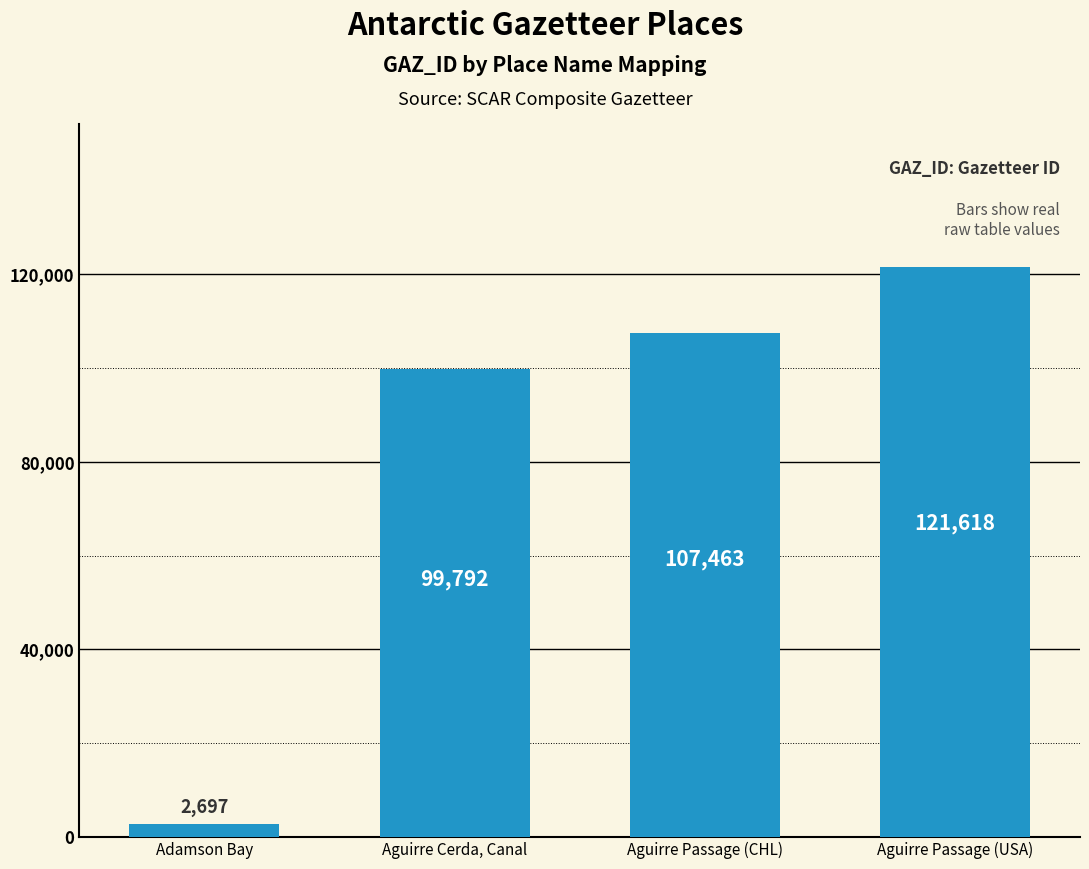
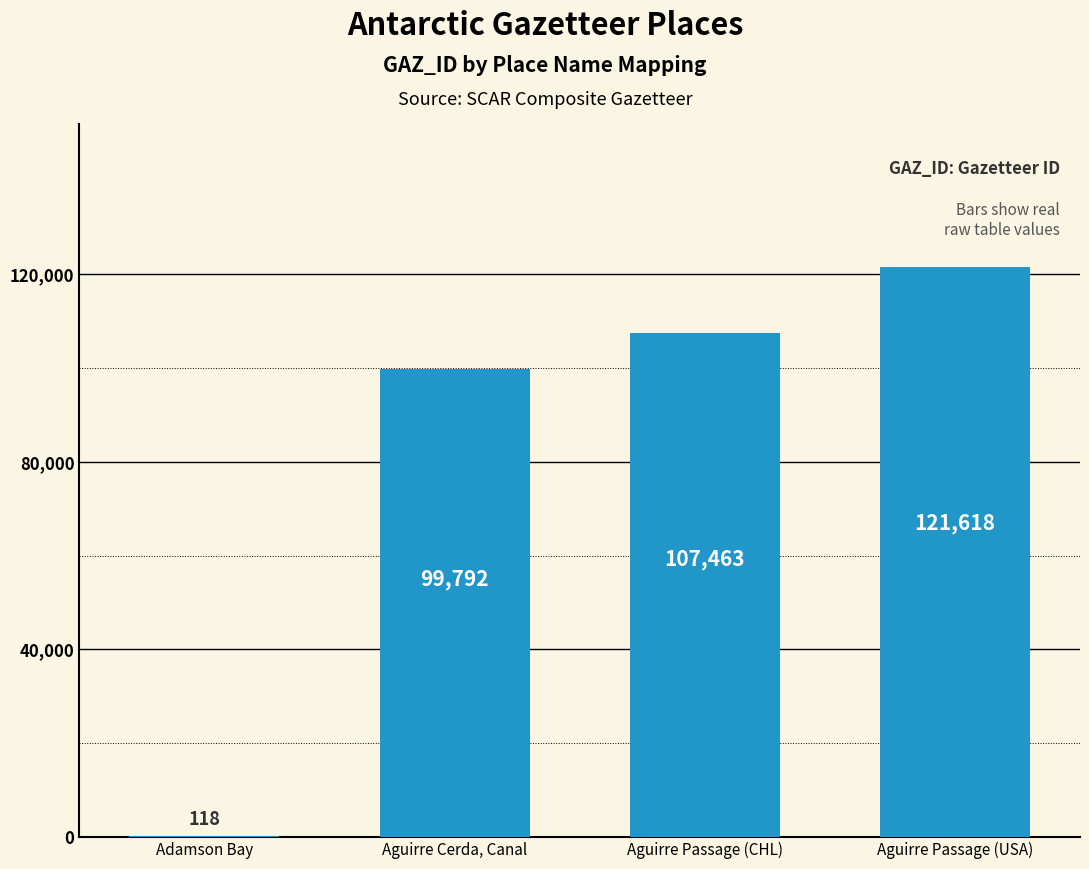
  {
-   "Adamson Bay": "2,697",
+   "Adamson Bay": "118",
    "Aguirre Cerda, Canal": "99,792",
    "Aguirre Passage (CHL)": "107,463",
    "Aguirre Passage (USA)": "121,618"
  }
